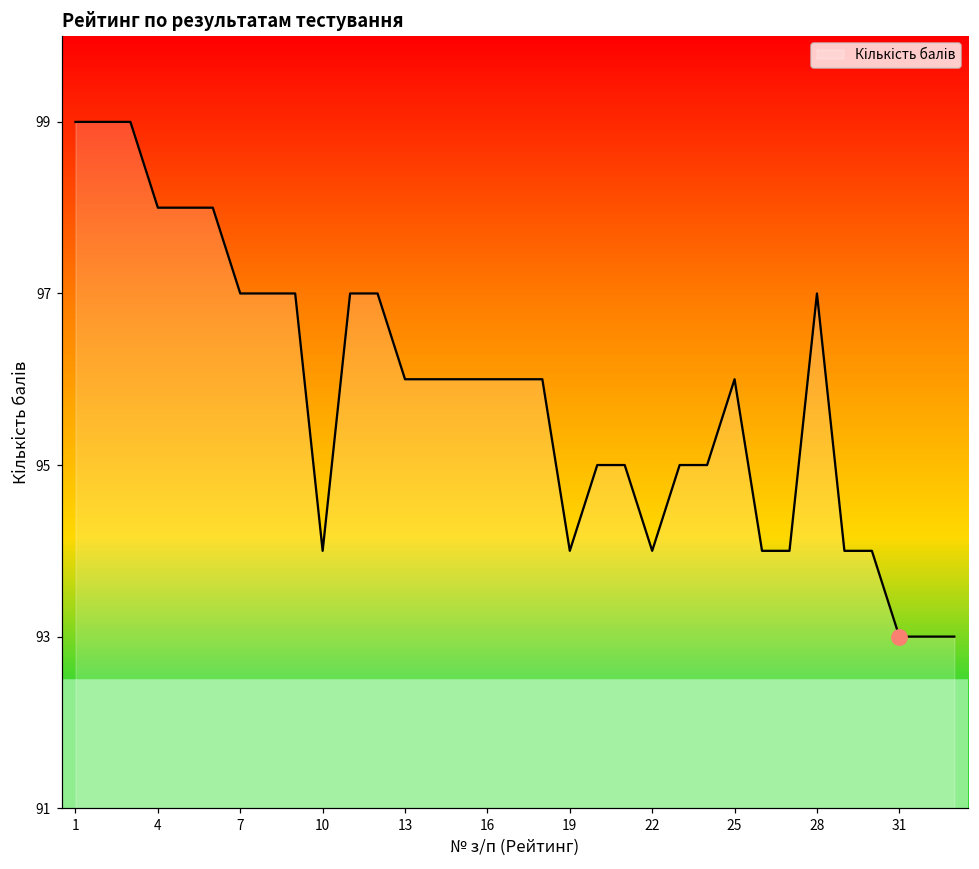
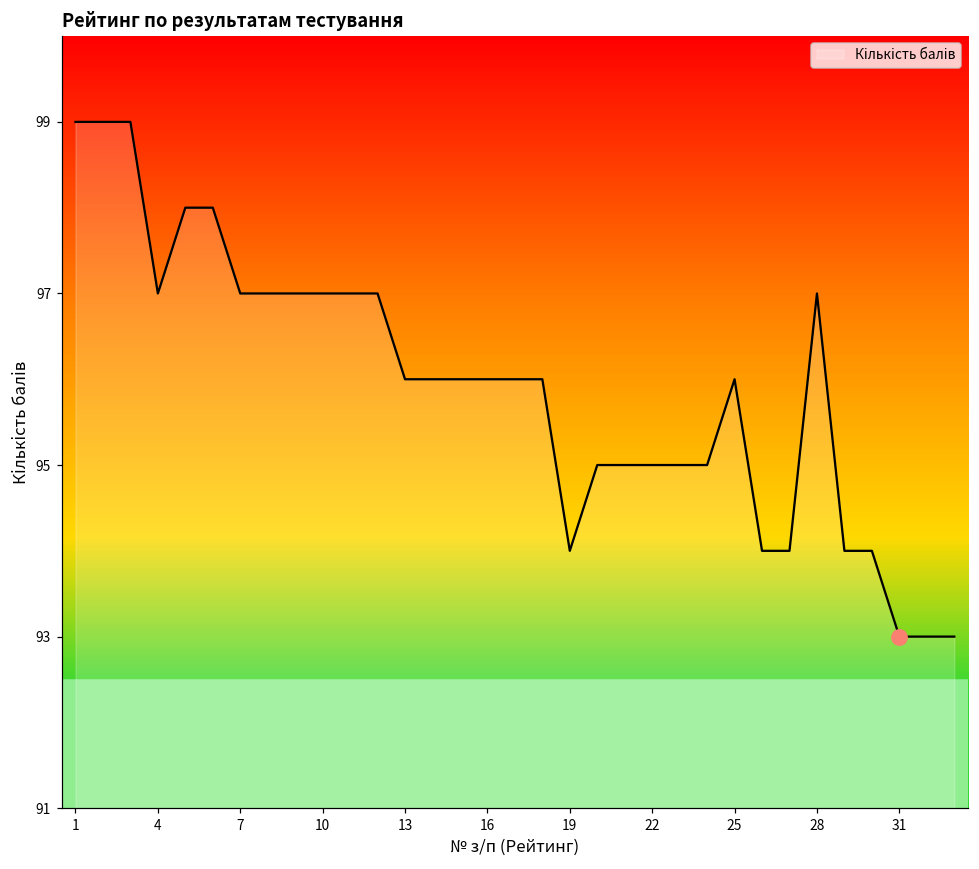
  {
    "Кількість балів": {
      "1": 99,
-     "4": 98,
+     "4": 97,
      "7": 97,
-     "10": 94,
+     "10": 97,
      "13": 96,
      "16": 96,
      "19": 94,
-     "22": 94,
+     "22": 95,
      "25": 96,
      "28": 97
    }
  }
